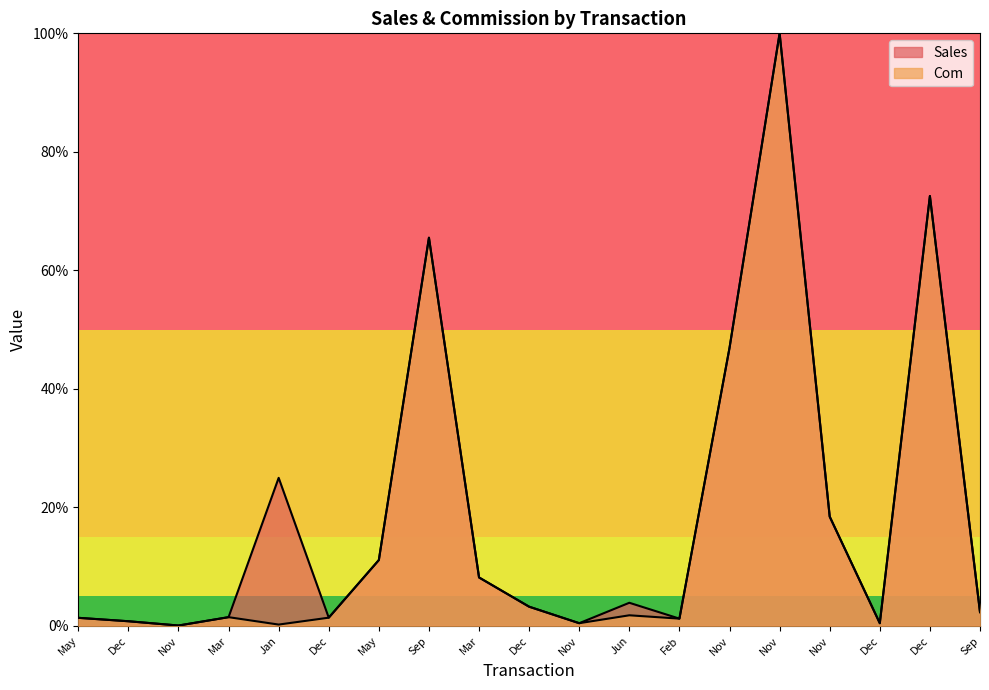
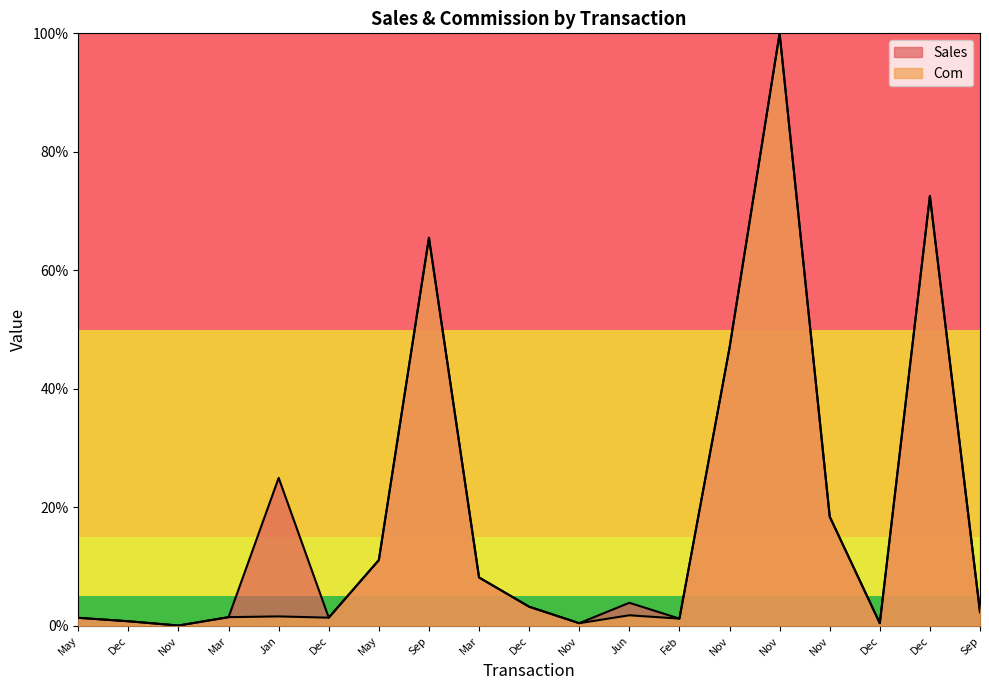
  {
    "Sales": {
      "Jan": "25%",
      "Jun": "4%"
    },
    "Com": {
-     "Jan": "0%",
+     "Jan": "2%",
      "Jun": "2%"
    }
  }
